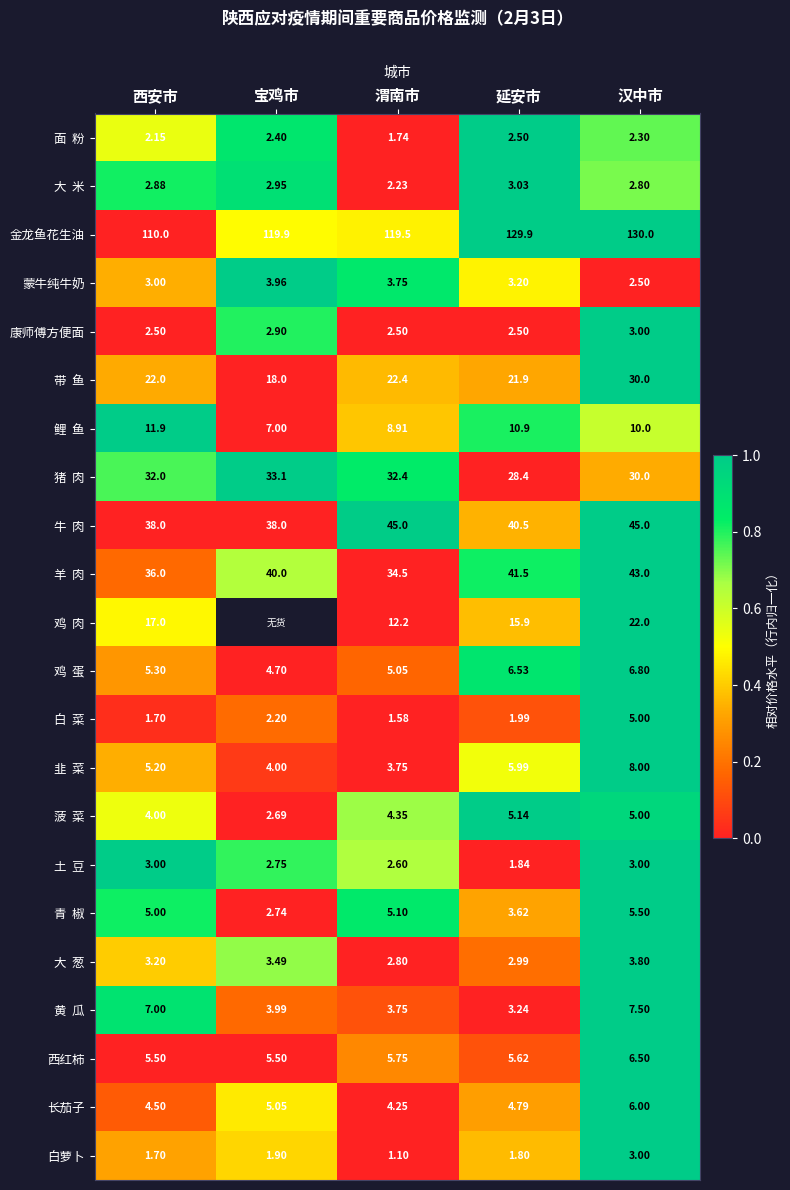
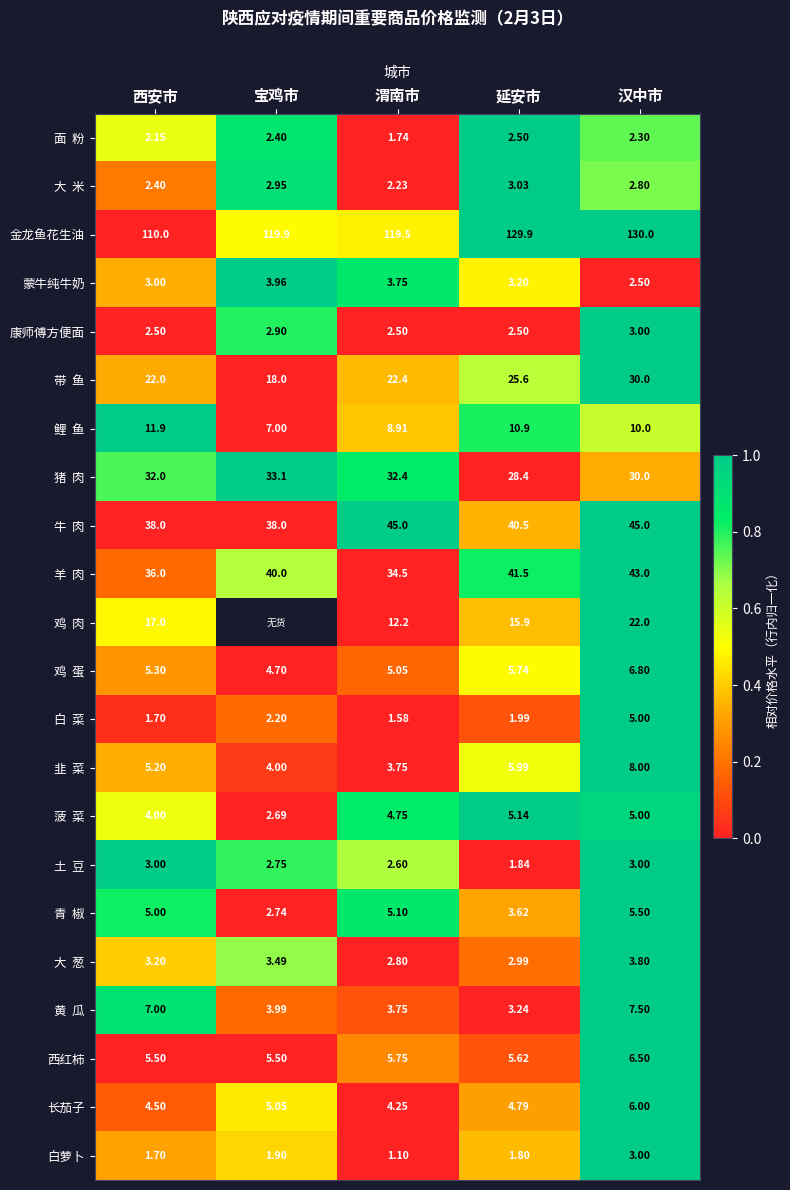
  {
    "面 粉": {
      "西安市": 2.15,
      "宝鸡市": 2.40,
      "渭南市": 1.74,
      "延安市": 2.50,
      "汉中市": 2.30
    },
    "大 米": {
-     "西安市": 2.88,
+     "西安市": 2.40,
      "宝鸡市": 2.95,
      "渭南市": 2.23,
      "延安市": 3.03,
      "汉中市": 2.80
    },
    "金龙鱼花生油": {
      "西安市": 110.0,
      "宝鸡市": 119.9,
      "渭南市": 119.5,
      "延安市": 129.9,
      "汉中市": 130.0
    },
    "蒙牛纯牛奶": {
      "西安市": 3.00,
      "宝鸡市": 3.96,
      "渭南市": 3.75,
      "延安市": 3.20,
      "汉中市": 2.50
    },
    "康师傅方便面": {
      "西安市": 2.50,
      "宝鸡市": 2.90,
      "渭南市": 2.50,
      "延安市": 2.50,
      "汉中市": 3.00
    },
    "带 鱼": {
      "西安市": 22.0,
      "宝鸡市": 18.0,
      "渭南市": 22.4,
-     "延安市": 21.9,
+     "延安市": 25.6,
      "汉中市": 30.0
    },
    "鲤 鱼": {
      "西安市": 11.9,
      "宝鸡市": 7.00,
      "渭南市": 8.91,
      "延安市": 10.9,
      "汉中市": 10.0
    },
    "猪 肉": {
      "西安市": 32.0,
      "宝鸡市": 33.1,
      "渭南市": 32.4,
      "延安市": 28.4,
      "汉中市": 30.0
    },
    "牛 肉": {
      "西安市": 38.0,
      "宝鸡市": 38.0,
      "渭南市": 45.0,
      "延安市": 40.5,
      "汉中市": 45.0
    },
    "羊 肉": {
      "西安市": 36.0,
      "宝鸡市": 40.0,
      "渭南市": 34.5,
      "延安市": 41.5,
      "汉中市": 43.0
    },
    "鸡 肉": {
      "西安市": 17.0,
      "渭南市": 12.2,
      "延安市": 15.9,
      "汉中市": 22.0
    },
    "鸡 蛋": {
      "西安市": 5.30,
      "宝鸡市": 4.70,
      "渭南市": 5.05,
-     "延安市": 6.53,
+     "延安市": 5.74,
      "汉中市": 6.80
    },
    "白 菜": {
      "西安市": 1.70,
      "宝鸡市": 2.20,
      "渭南市": 1.58,
      "延安市": 1.99,
      "汉中市": 5.00
    },
    "韭 菜": {
      "西安市": 5.20,
      "宝鸡市": 4.00,
      "渭南市": 3.75,
      "延安市": 5.99,
      "汉中市": 8.00
    },
    "菠 菜": {
      "西安市": 4.00,
      "宝鸡市": 2.69,
-     "渭南市": 4.35,
+     "渭南市": 4.75,
      "延安市": 5.14,
      "汉中市": 5.00
    },
    "土 豆": {
      "西安市": 3.00,
      "宝鸡市": 2.75,
      "渭南市": 2.60,
      "延安市": 1.84,
      "汉中市": 3.00
    },
    "青 椒": {
      "西安市": 5.00,
      "宝鸡市": 2.74,
      "渭南市": 5.10,
      "延安市": 3.62,
      "汉中市": 5.50
    },
    "大 葱": {
      "西安市": 3.20,
      "宝鸡市": 3.49,
      "渭南市": 2.80,
      "延安市": 2.99,
      "汉中市": 3.80
    },
    "黄 瓜": {
      "西安市": 7.00,
      "宝鸡市": 3.99,
      "渭南市": 3.75,
      "延安市": 3.24,
      "汉中市": 7.50
    },
    "西红柿": {
      "西安市": 5.50,
      "宝鸡市": 5.50,
      "渭南市": 5.75,
      "延安市": 5.62,
      "汉中市": 6.50
    },
    "长茄子": {
      "西安市": 4.50,
      "宝鸡市": 5.05,
      "渭南市": 4.25,
      "延安市": 4.79,
      "汉中市": 6.00
    },
    "白萝卜": {
      "西安市": 1.70,
      "宝鸡市": 1.90,
      "渭南市": 1.10,
      "延安市": 1.80,
      "汉中市": 3.00
    }
  }
